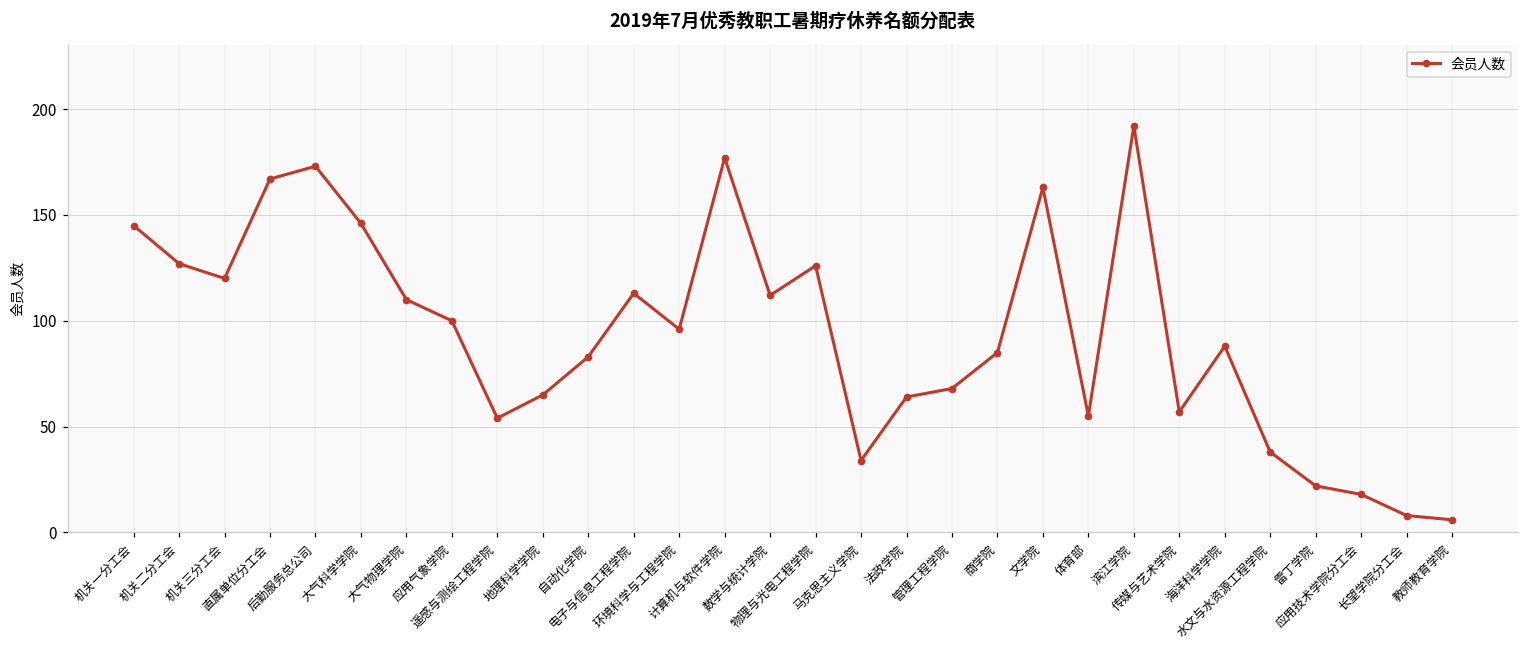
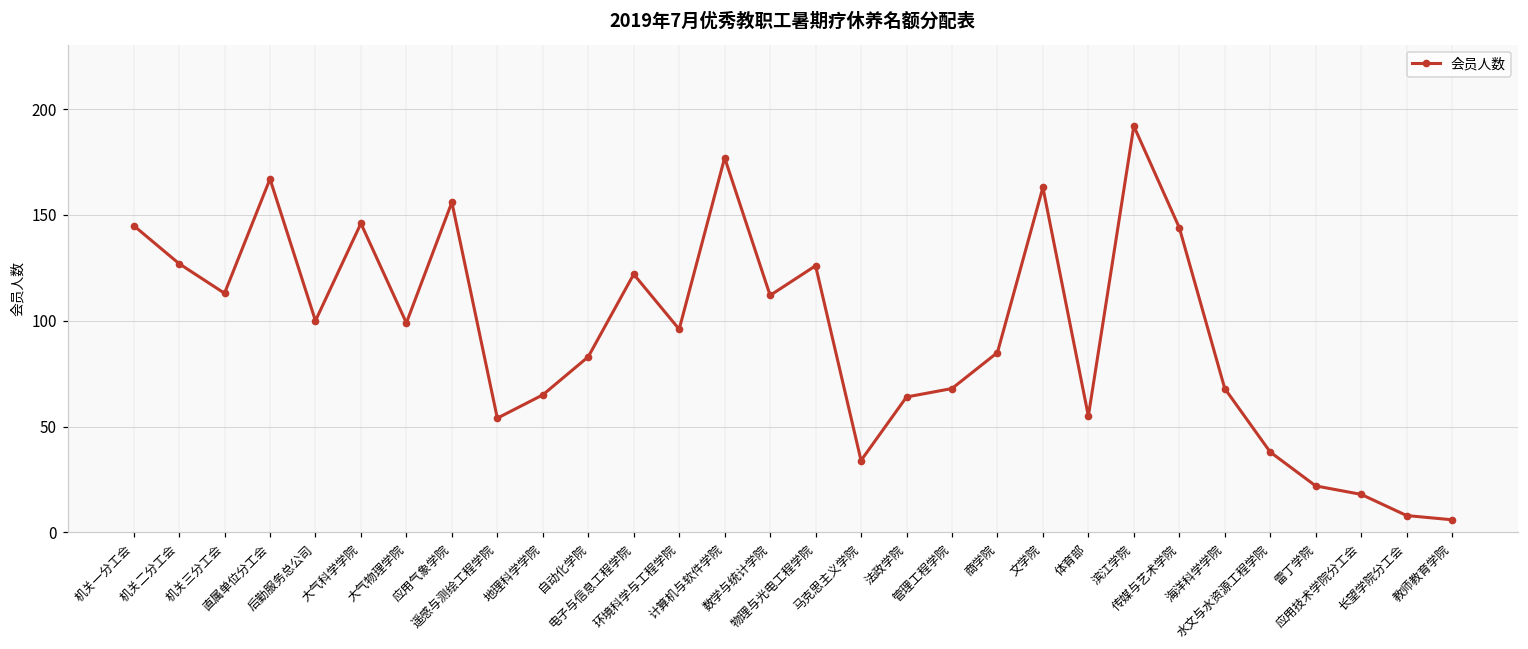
  {
    "机关一分工会": 145,
    "机关二分工会": 127,
-   "机关三分工会": 120,
+   "机关三分工会": 113,
    "直属单位分工会": 167,
-   "后勤服务总公司": 173,
+   "后勤服务总公司": 100,
    "大气科学学院": 146,
-   "大气物理学院": 110,
-   "应用气象学院": 100,
+   "大气物理学院": 99,
+   "应用气象学院": 156,
    "遥感与测绘工程学院": 54,
    "地理科学学院": 65,
    "自动化学院": 83,
-   "电子与信息工程学院": 113,
+   "电子与信息工程学院": 122,
    "环境科学与工程学院": 96,
    "计算机与软件学院": 177,
    "数学与统计学院": 112,
    "物理与光电工程学院": 126,
    "马克思主义学院": 34,
    "法政学院": 64,
    "管理工程学院": 68,
    "商学院": 85,
    "文学院": 163,
    "体育部": 55,
    "滨江学院": 192,
-   "传媒与艺术学院": 57,
-   "海洋科学学院": 88,
+   "传媒与艺术学院": 144,
+   "海洋科学学院": 68,
    "水文与水资源工程学院": 38,
    "雷丁学院": 22,
    "应用技术学院分工会": 18,
    "长望学院分工会": 8,
    "教师教育学院": 6
  }
